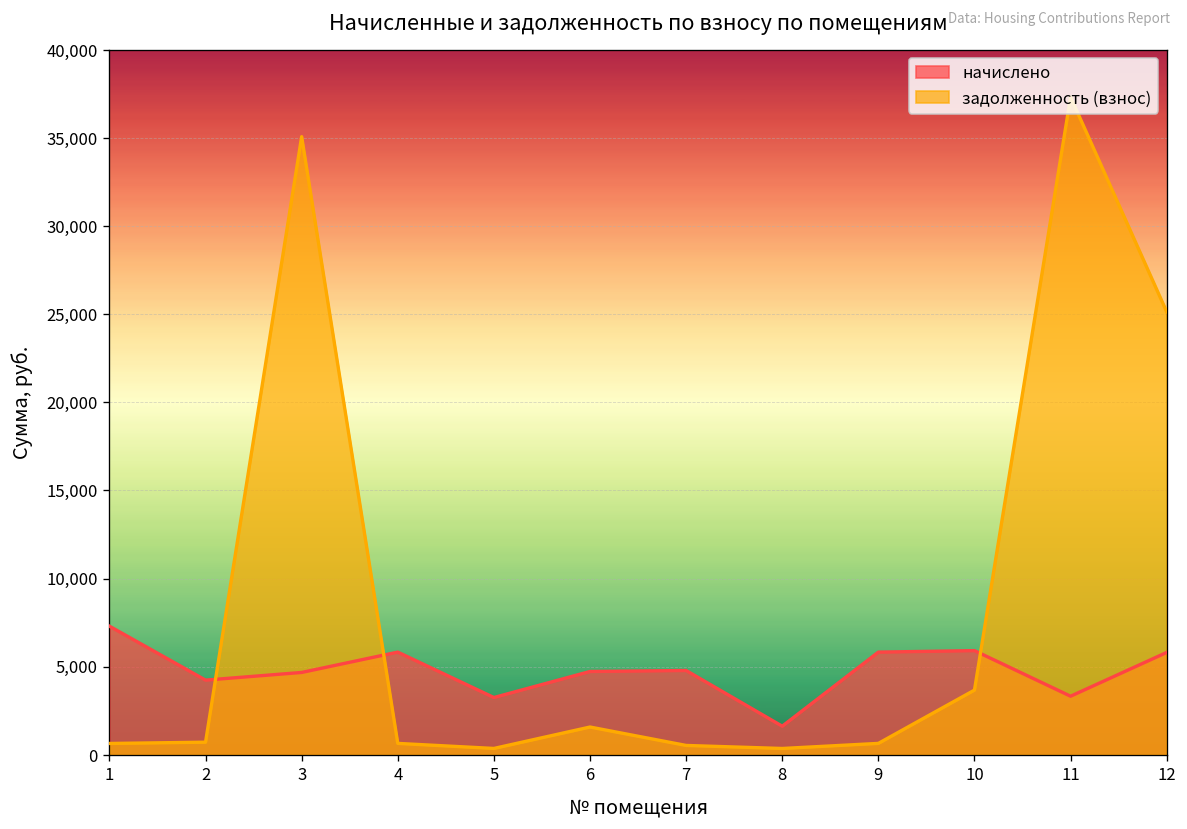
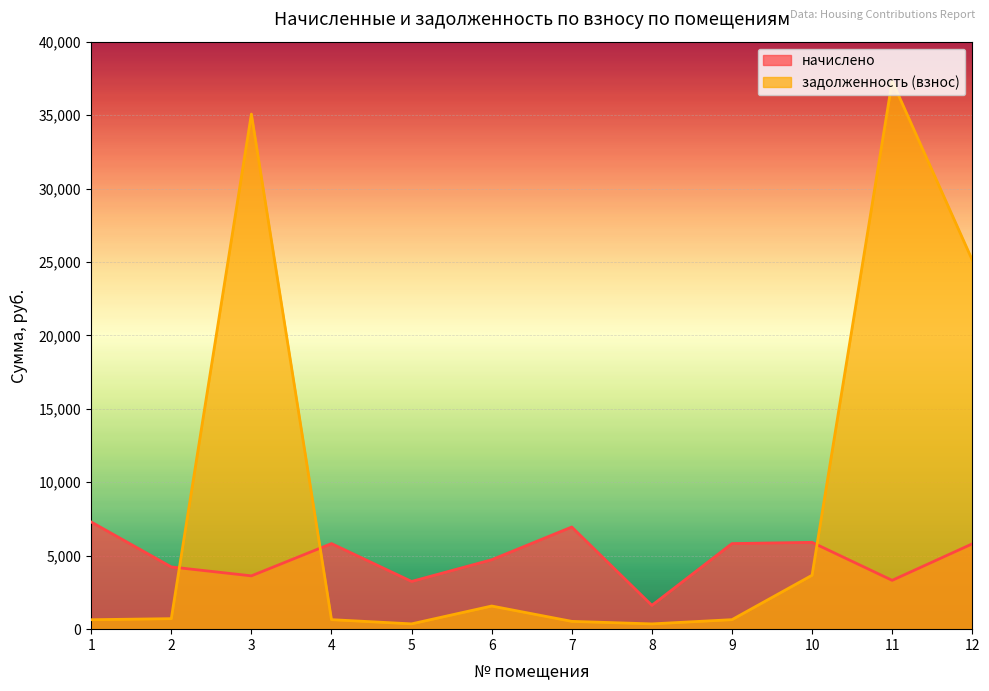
  {
    "начислено": {
      "1": "7,300",
      "2": "4,200",
-     "3": "4,700",
+     "3": "3,600",
      "4": "5,800",
      "5": "3,300",
      "6": "4,700",
-     "7": "4,800",
+     "7": "7,000",
      "8": "1,600",
      "9": "5,800",
      "10": "5,900",
      "11": "3,300",
      "12": "5,800"
    },
    "задолженность (взнос)": {
      "1": "600",
      "2": "700",
      "3": "35,100",
      "4": "600",
      "5": "400",
      "6": "1,600",
      "7": "500",
      "8": "400",
      "9": "600",
      "10": "3,700",
      "12": "25,100"
    }
  }
